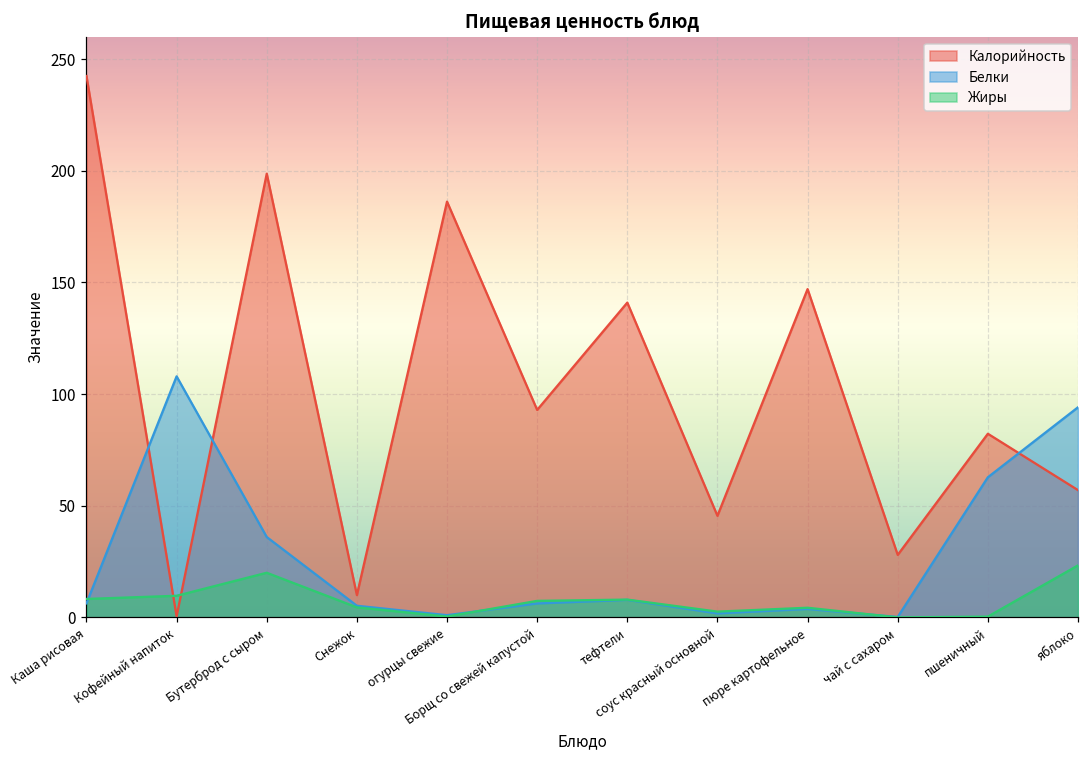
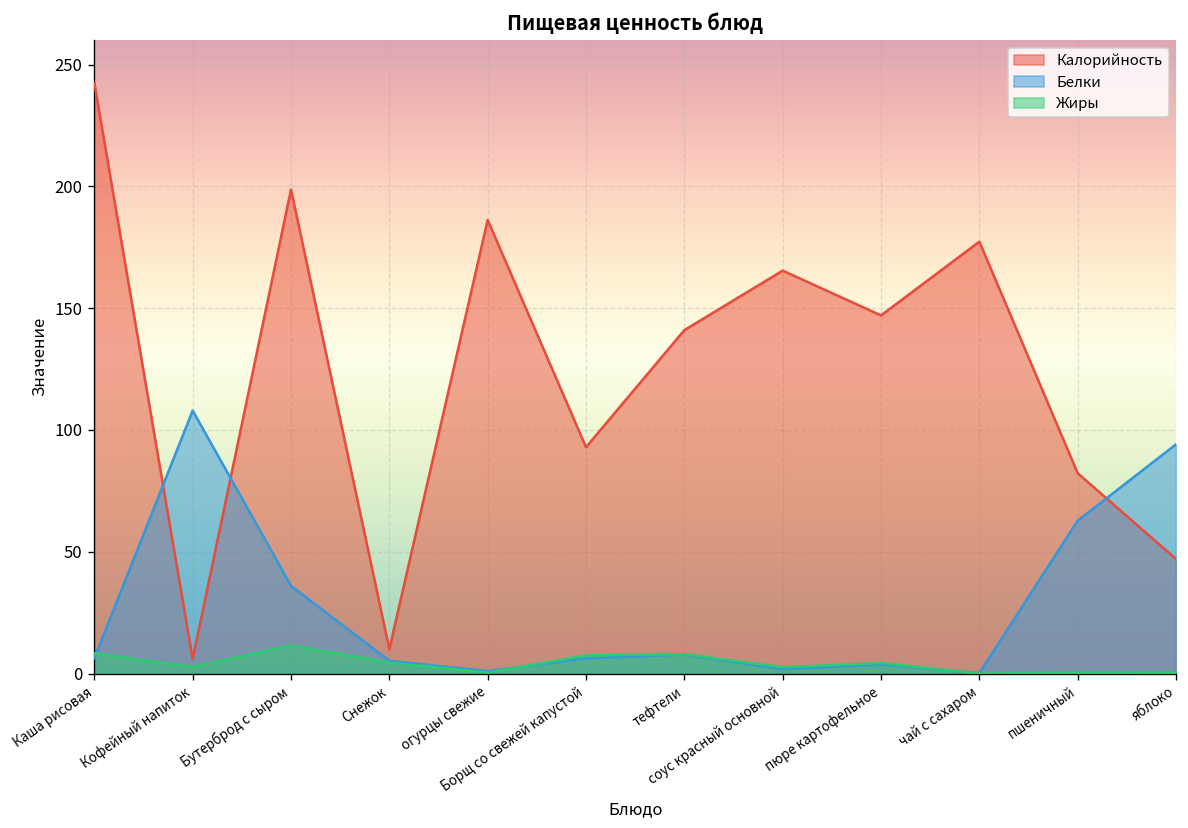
  {
    "Калорийность": {
      "Каша рисовая": 242,
-     "Кофейный напиток": 1,
+     "Кофейный напиток": 6,
      "Бутерброд с сыром": 199,
      "Снежок": 10,
      "огурцы свежие": 186,
      "Борщ со свежей капустой": 93,
      "тефтели": 141,
-     "соус красный основной": 46,
+     "соус красный основной": 165,
      "пюре картофельное": 147,
-     "чай с сахаром": 28,
+     "чай с сахаром": 177,
      "пшеничный": 82,
-     "яблоко": 57
+     "яблоко": 47
    },
    "Белки": {
      "Каша рисовая": 6,
      "Кофейный напиток": 108,
      "Бутерброд с сыром": 36,
      "пшеничный": 63,
      "яблоко": 94
    },
    "Жиры": {
      "Каша рисовая": 8,
-     "Кофейный напиток": 10,
-     "Бутерброд с сыром": 20,
+     "Кофейный напиток": 3,
+     "Бутерброд с сыром": 12,
      "пшеничный": 0,
-     "яблоко": 23
+     "яблоко": 0
    }
  }
